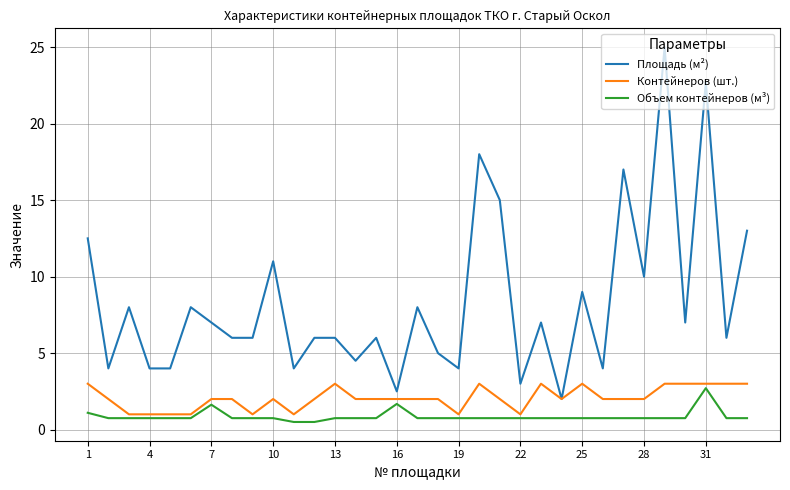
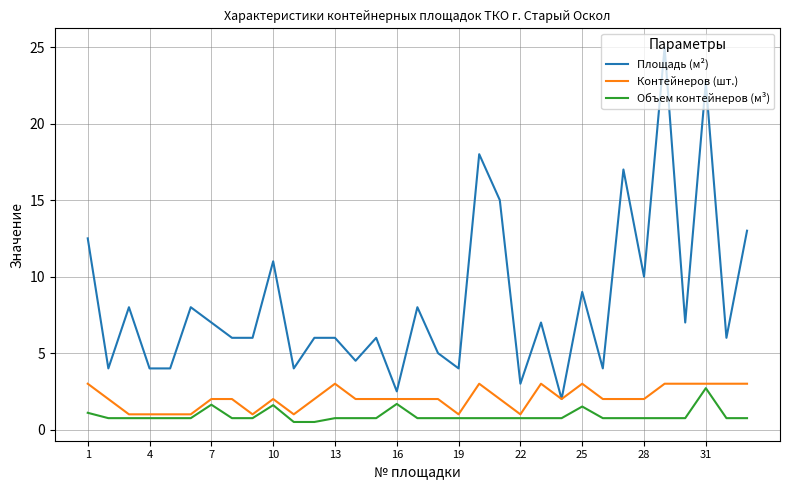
  {
    "Площадь (м²)": {
      "1": 12.5,
      "4": 4.0,
      "7": 7.0,
      "10": 11.0,
      "13": 6.0,
      "16": 2.5,
      "19": 4.0,
      "22": 3.0,
      "25": 9.0,
      "28": 10.0
    },
    "Контейнеров (шт.)": {
      "1": 3.0,
      "4": 1.0,
      "7": 2.0,
      "10": 2.0,
      "13": 3.0,
      "16": 2.0,
      "19": 1.0,
      "22": 1.0,
      "25": 3.0,
      "28": 2.0,
      "31": 3.0
    },
    "Объем контейнеров (м³)": {
      "1": 1.1,
      "4": 0.8,
      "7": 1.6,
-     "10": 0.8,
+     "10": 1.6,
      "13": 0.8,
      "16": 1.7,
      "19": 0.8,
      "22": 0.8,
-     "25": 0.8,
+     "25": 1.5,
      "28": 0.8,
      "31": 2.7
    }
  }
